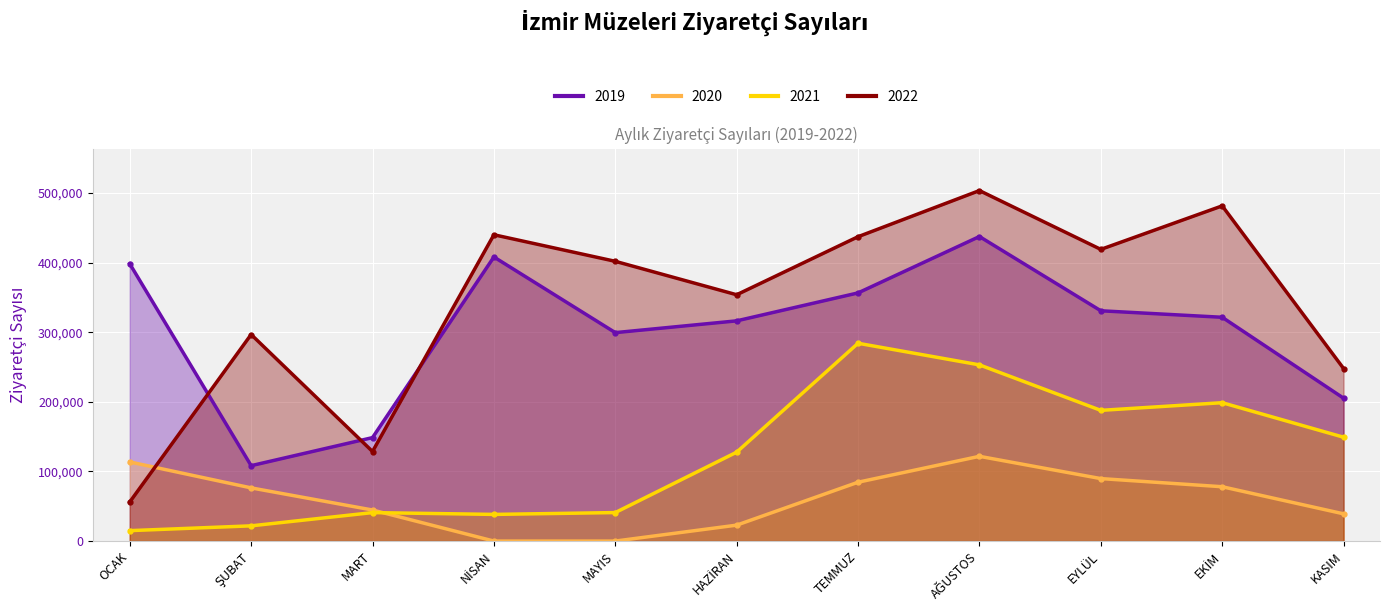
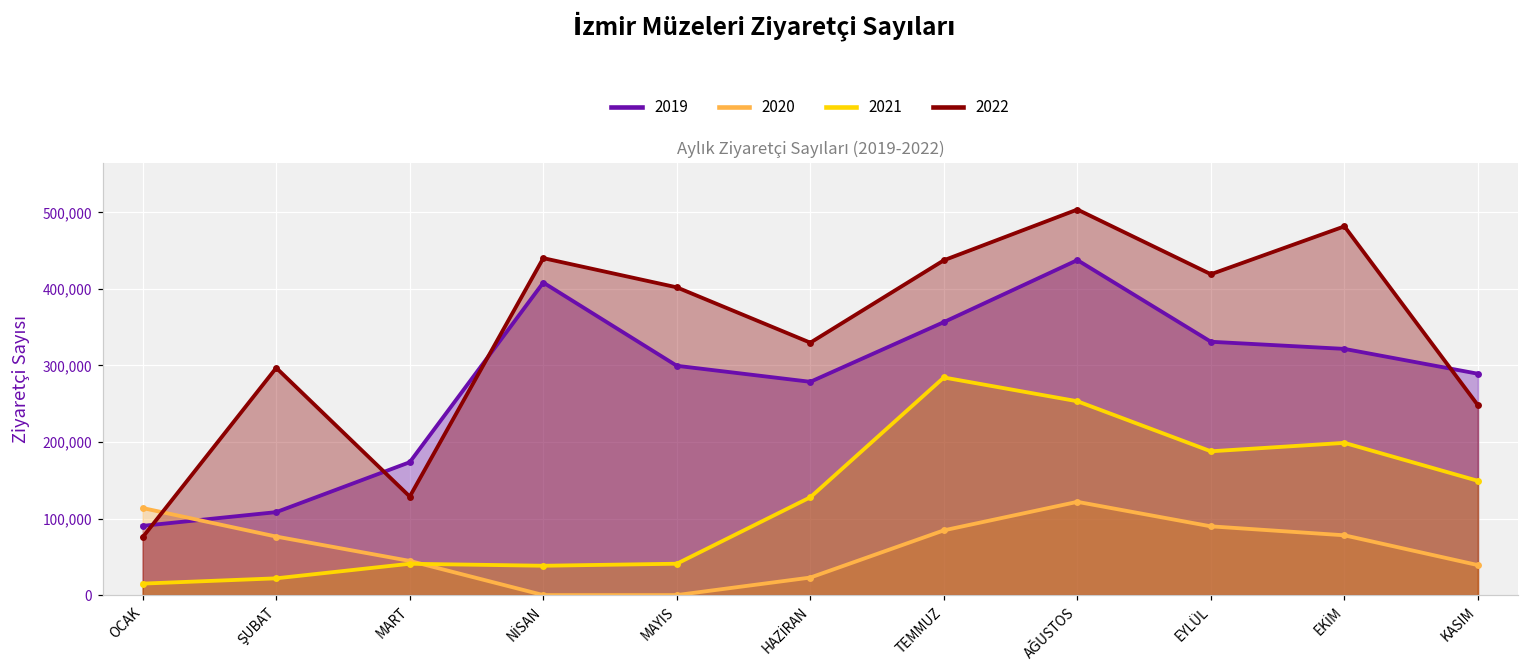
  {
    "2019": {
-     "OCAK": "400,000",
+     "OCAK": "90,000",
      "ŞUBAT": "110,000",
-     "MART": "150,000",
+     "MART": "170,000",
      "NİSAN": "410,000",
      "MAYIS": "300,000",
-     "HAZİRAN": "320,000",
+     "HAZİRAN": "280,000",
      "TEMMUZ": "360,000",
      "AĞUSTOS": "440,000",
      "EYLÜL": "330,000",
      "EKİM": "320,000",
-     "KASIM": "210,000"
+     "KASIM": "290,000"
    },
    "2022": {
-     "OCAK": "60,000",
+     "OCAK": "80,000",
      "ŞUBAT": "300,000",
      "MART": "130,000",
      "NİSAN": "440,000",
      "MAYIS": "400,000",
-     "HAZİRAN": "350,000",
+     "HAZİRAN": "330,000",
      "TEMMUZ": "440,000",
      "AĞUSTOS": "500,000",
      "EYLÜL": "420,000",
      "EKİM": "480,000",
      "KASIM": "250,000"
    }
  }
